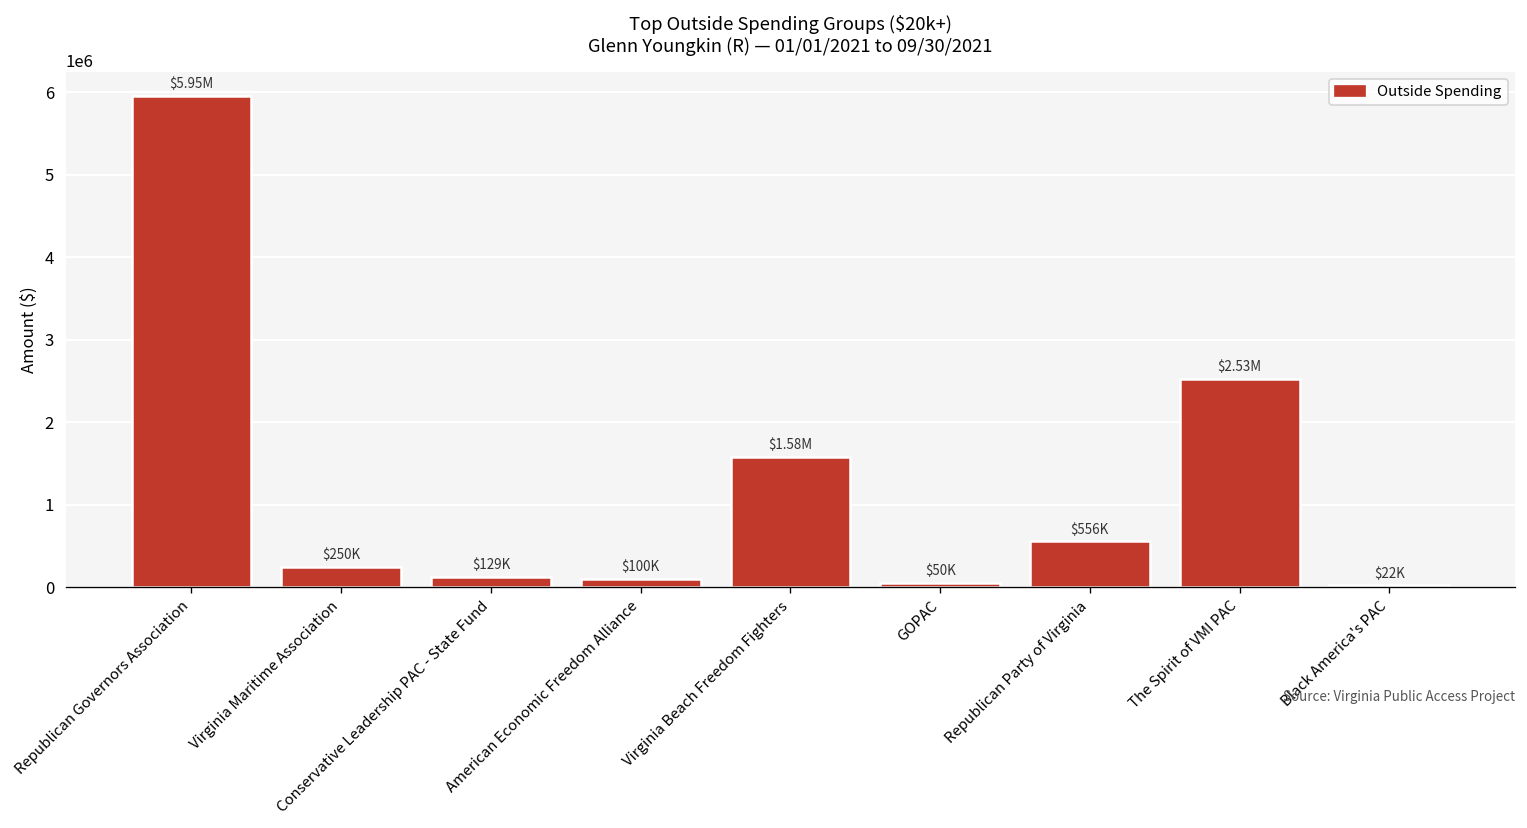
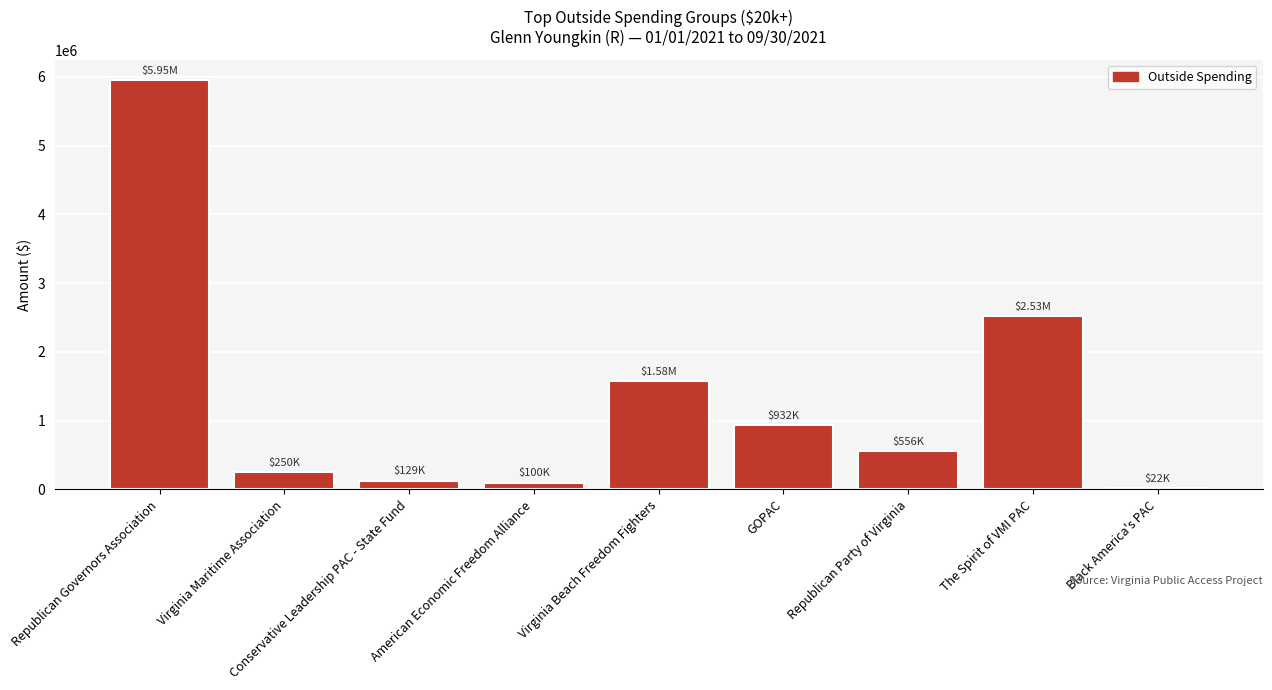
  {
    "Republican Governors Association": "$5.95M",
    "Virginia Maritime Association": "$250K",
    "Conservative Leadership PAC - State Fund": "$129K",
    "American Economic Freedom Alliance": "$100K",
    "Virginia Beach Freedom Fighters": "$1.58M",
-   "GOPAC": "$50K",
+   "GOPAC": "$932K",
    "Republican Party of Virginia": "$556K",
    "The Spirit of VMI PAC": "$2.53M",
    "Black America's PAC": "$22K"
  }
